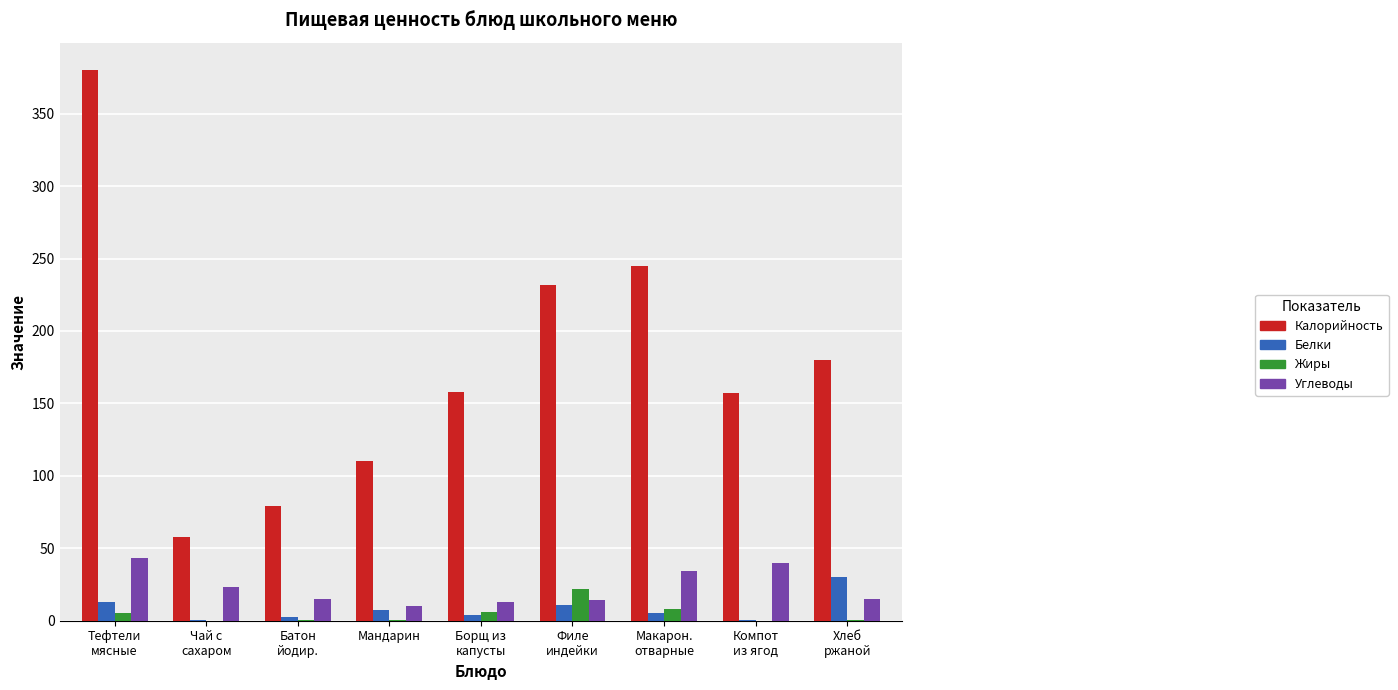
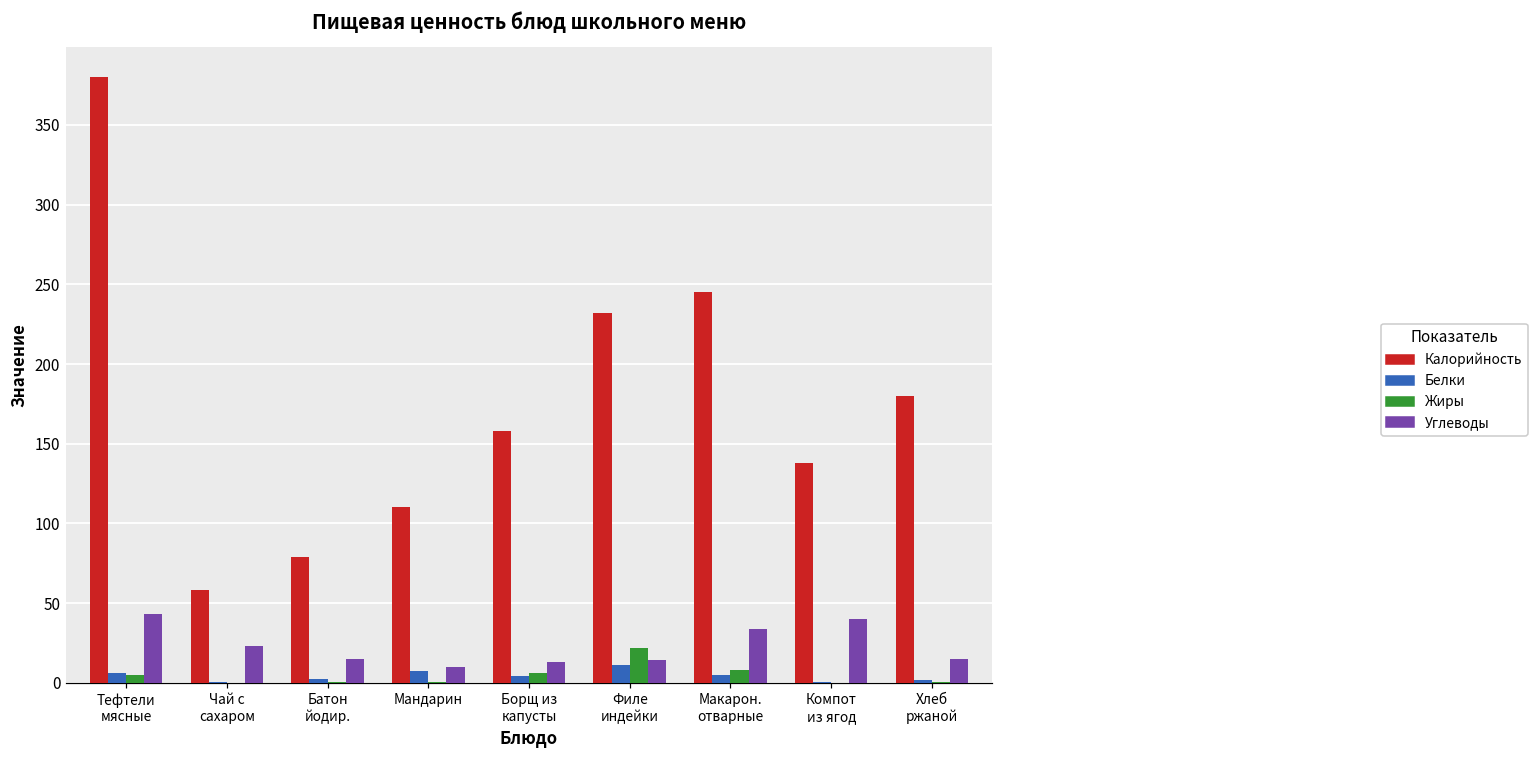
  {
    "Калорийность": {
      "Тефтели мясные": 380,
      "Чай с сахаром": 58,
      "Батон йодир.": 79,
      "Мандарин": 110,
      "Борщ из капусты": 158,
      "Филе индейки": 232,
      "Макарон. отварные": 245,
-     "Компот из ягод": 157,
+     "Компот из ягод": 138,
      "Хлеб ржаной": 180
    },
    "Белки": {
-     "Тефтели мясные": 13,
+     "Тефтели мясные": 6,
      "Батон йодир.": 2,
      "Мандарин": 7,
      "Борщ из капусты": 4,
      "Филе индейки": 11,
      "Макарон. отварные": 5,
-     "Хлеб ржаной": 30
+     "Хлеб ржаной": 2
    },
    "Жиры": {
      "Тефтели мясные": 5,
      "Борщ из капусты": 6,
      "Филе индейки": 22,
      "Макарон. отварные": 8,
      "Компот из ягод": 0
    },
    "Углеводы": {
      "Тефтели мясные": 43,
      "Чай с сахаром": 23,
      "Батон йодир.": 15,
      "Мандарин": 10,
      "Борщ из капусты": 13,
      "Филе индейки": 14,
      "Макарон. отварные": 34,
      "Компот из ягод": 40,
      "Хлеб ржаной": 15
    }
  }
